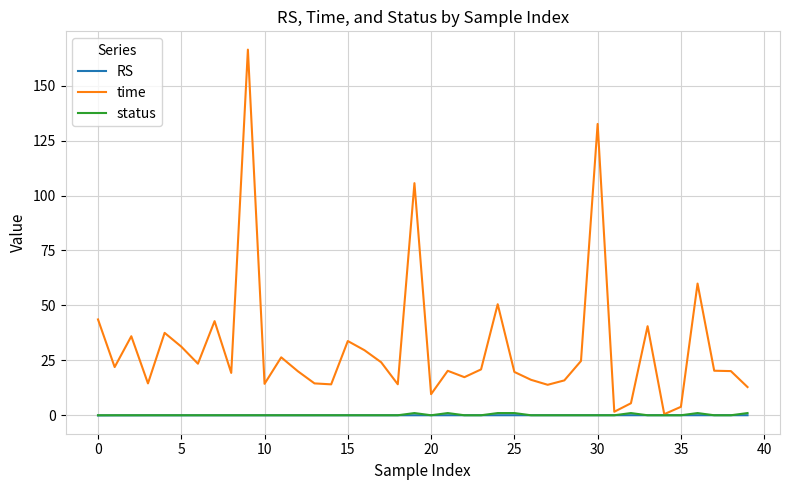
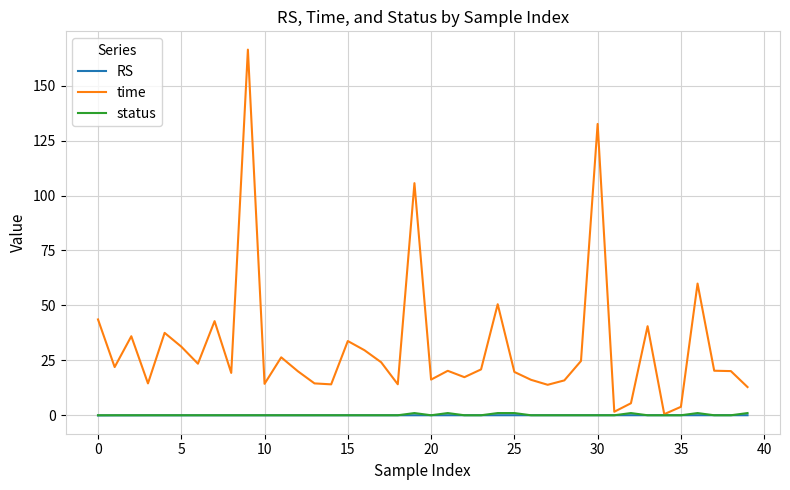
  {
    "time": {
      "0": 44,
      "5": 31,
      "10": 14,
      "15": 34,
-     "20": 10,
+     "20": 16,
      "25": 20,
      "30": 133,
      "35": 4
    }
  }
